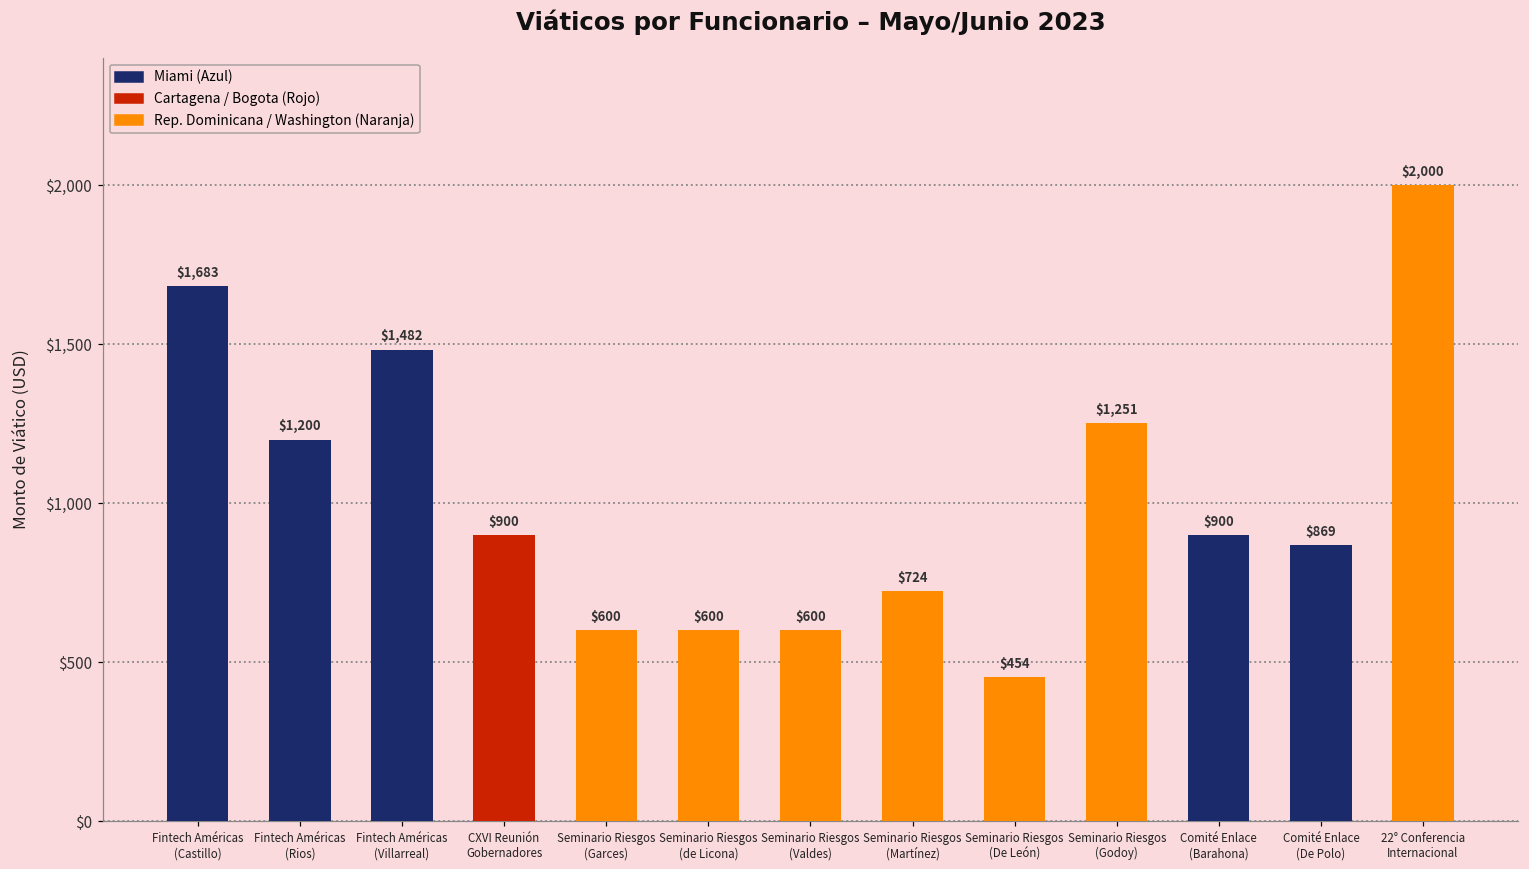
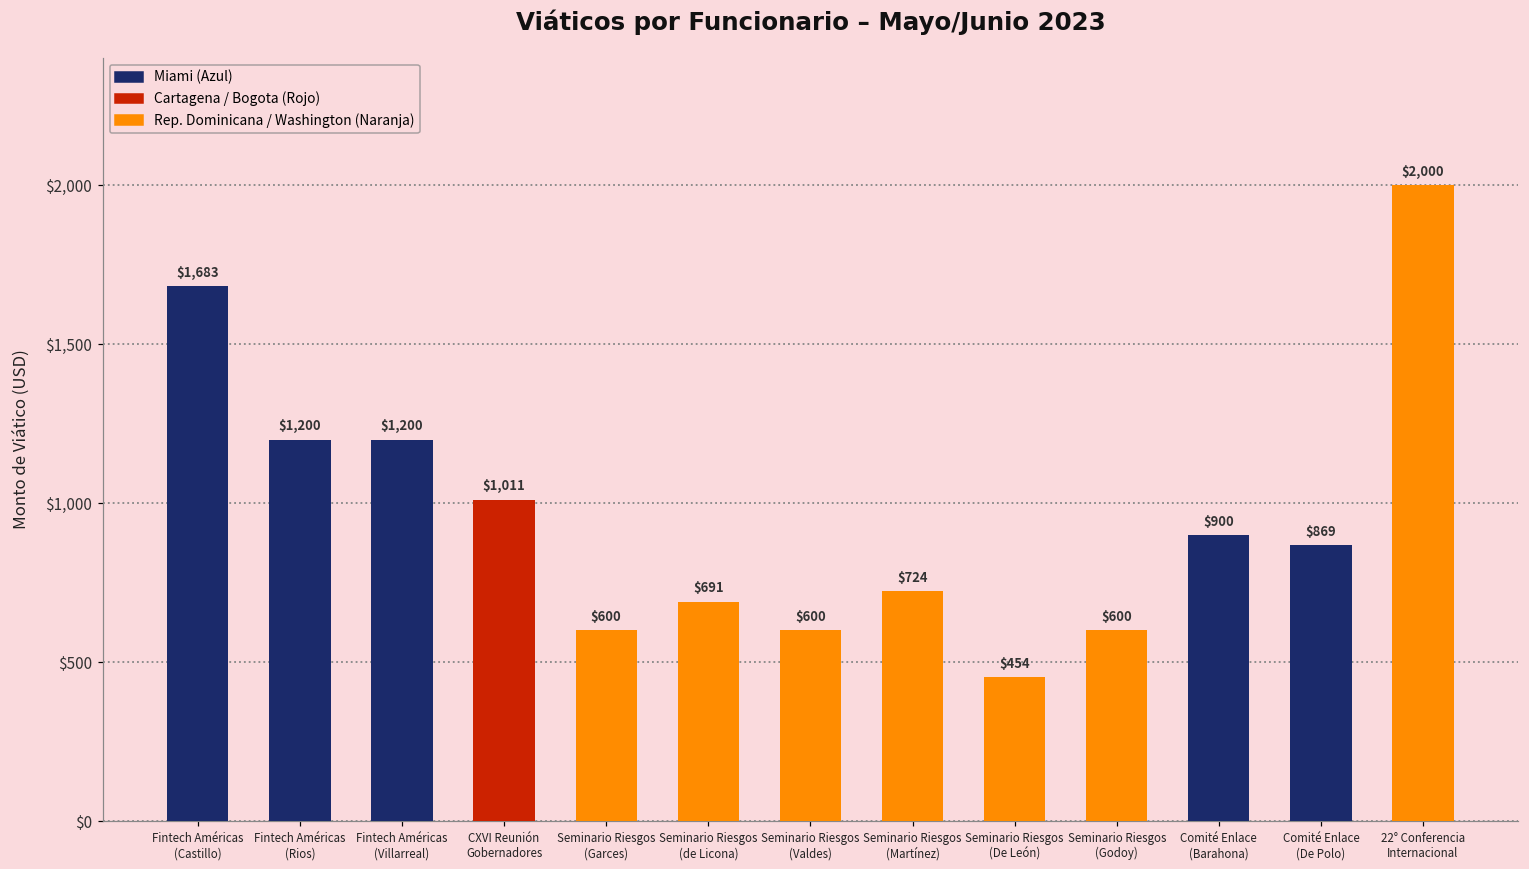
  {
    "Fintech Américas (Castillo)": "$1,683",
    "Fintech Américas (Rios)": "$1,200",
-   "Fintech Américas (Villarreal)": "$1,482",
-   "CXVI Reunión Gobernadores": "$900",
+   "Fintech Américas (Villarreal)": "$1,200",
+   "CXVI Reunión Gobernadores": "$1,011",
    "Seminario Riesgos (Garces)": "$600",
-   "Seminario Riesgos (de Licona)": "$600",
+   "Seminario Riesgos (de Licona)": "$691",
    "Seminario Riesgos (Valdes)": "$600",
    "Seminario Riesgos (Martínez)": "$724",
    "Seminario Riesgos (De León)": "$454",
-   "Seminario Riesgos (Godoy)": "$1,251",
+   "Seminario Riesgos (Godoy)": "$600",
    "Comité Enlace (Barahona)": "$900",
    "Comité Enlace (De Polo)": "$869",
    "22° Conferencia Internacional": "$2,000"
  }
